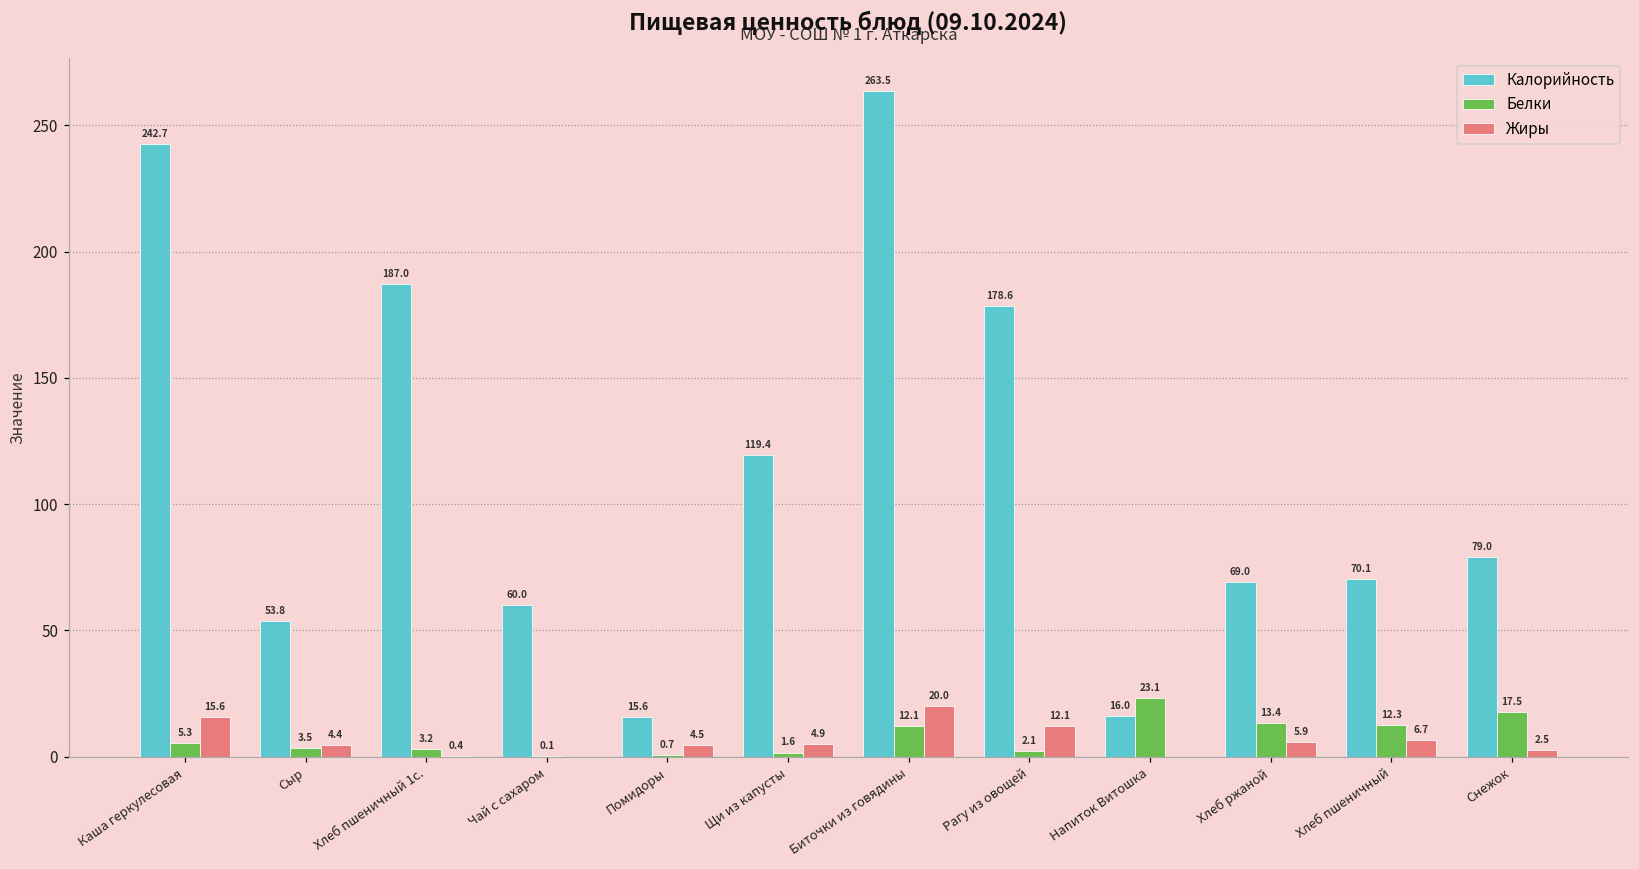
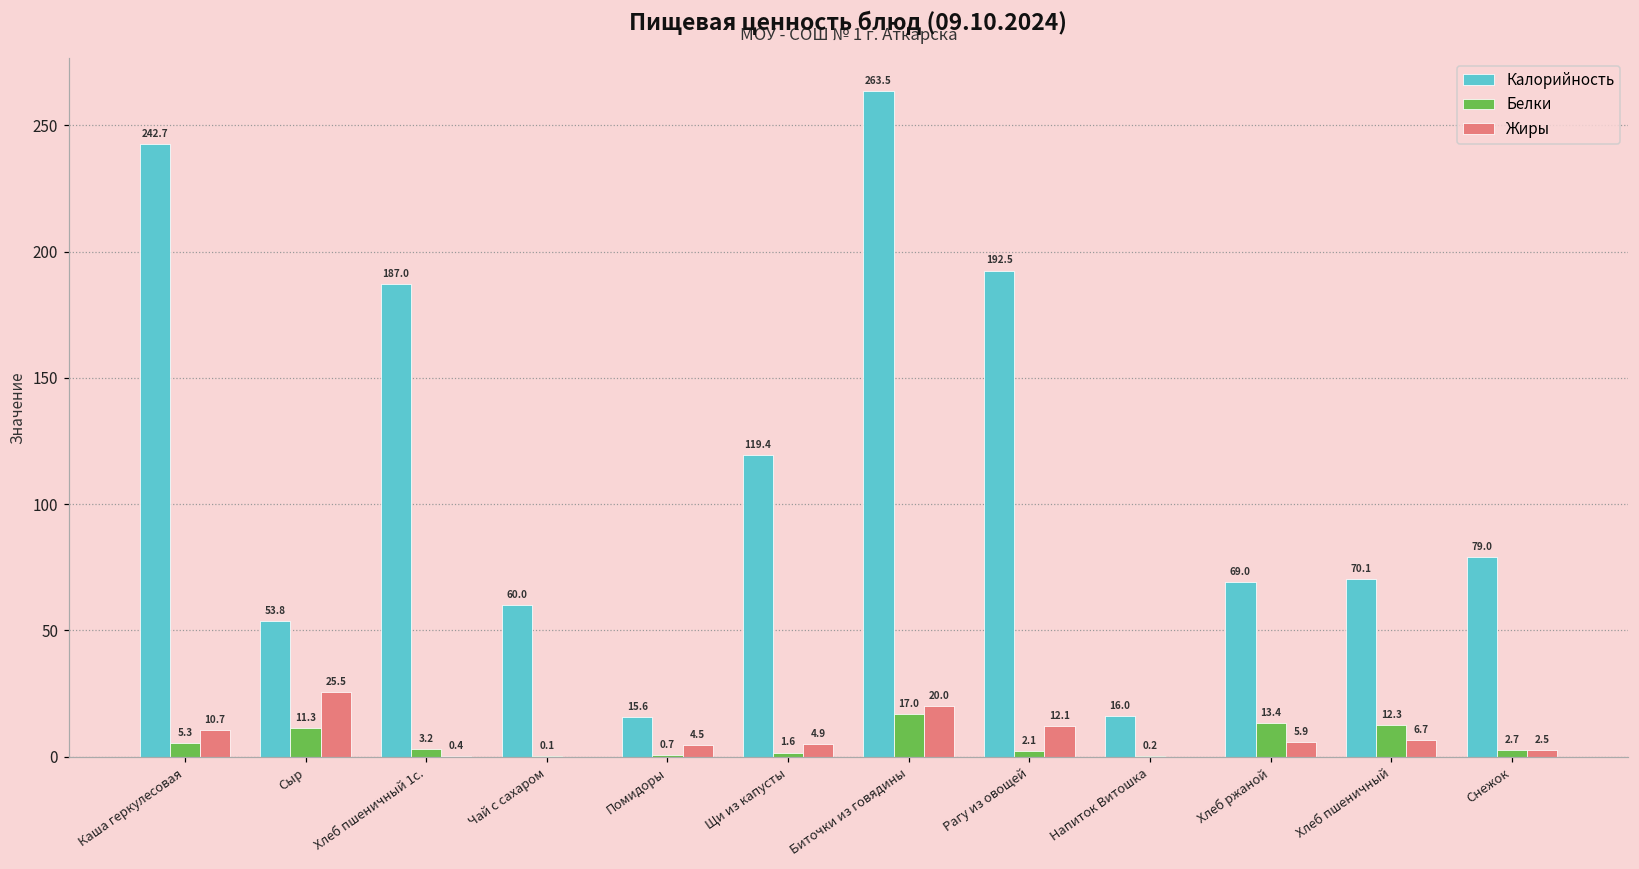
  {
    "Калорийность": {
      "Каша геркулесовая": 242.7,
      "Сыр": 53.8,
      "Хлеб пшеничный 1с.": 187.0,
      "Чай с сахаром": 60.0,
      "Помидоры": 15.6,
      "Щи из капусты": 119.4,
      "Биточки из говядины": 263.5,
-     "Рагу из овощей": 178.6,
+     "Рагу из овощей": 192.5,
      "Напиток Витошка": 16.0,
      "Хлеб ржаной": 69.0,
      "Хлеб пшеничный": 70.1,
      "Снежок": 79.0
    },
    "Белки": {
      "Каша геркулесовая": 5.3,
-     "Сыр": 3.5,
+     "Сыр": 11.3,
      "Хлеб пшеничный 1с.": 3.2,
      "Чай с сахаром": 0.1,
      "Помидоры": 0.7,
      "Щи из капусты": 1.6,
-     "Биточки из говядины": 12.1,
+     "Биточки из говядины": 17.0,
      "Рагу из овощей": 2.1,
-     "Напиток Витошка": 23.1,
+     "Напиток Витошка": 0.2,
      "Хлеб ржаной": 13.4,
      "Хлеб пшеничный": 12.3,
-     "Снежок": 17.5
+     "Снежок": 2.7
    },
    "Жиры": {
-     "Каша геркулесовая": 15.6,
-     "Сыр": 4.4,
+     "Каша геркулесовая": 10.7,
+     "Сыр": 25.5,
      "Хлеб пшеничный 1с.": 0.4,
      "Помидоры": 4.5,
      "Щи из капусты": 4.9,
      "Биточки из говядины": 20.0,
      "Рагу из овощей": 12.1,
      "Хлеб ржаной": 5.9,
      "Хлеб пшеничный": 6.7,
      "Снежок": 2.5
    }
  }
